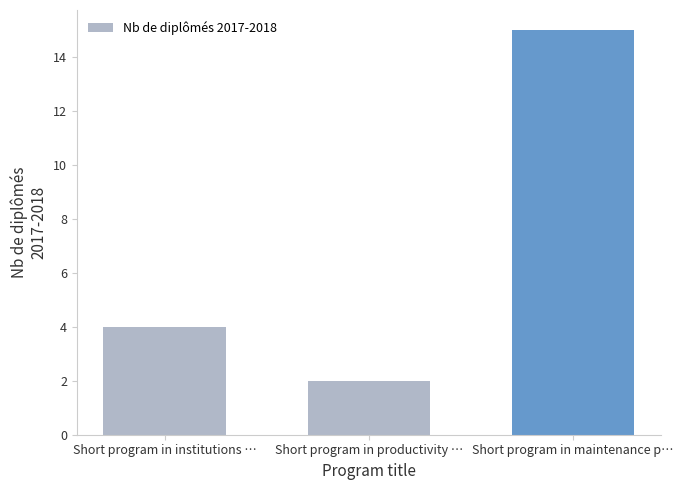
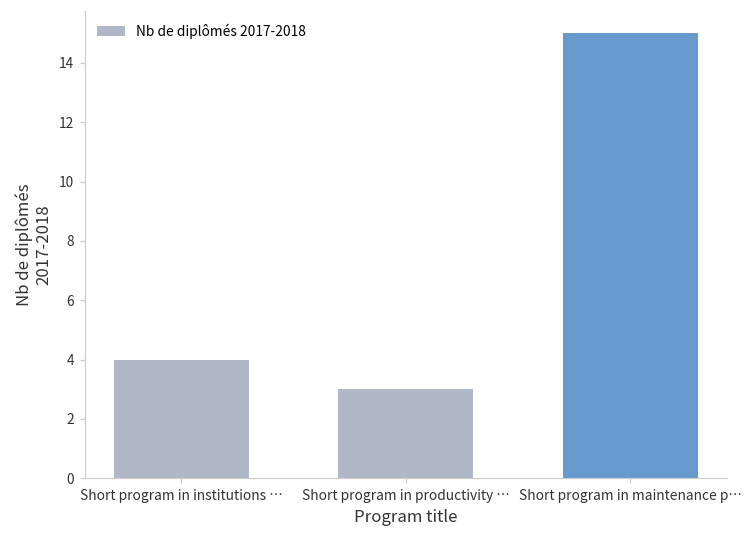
  {
    "Short program in institutions …": 4,
-   "Short program in productivity …": 2,
+   "Short program in productivity …": 3,
    "Short program in maintenance p…": 15
  }
